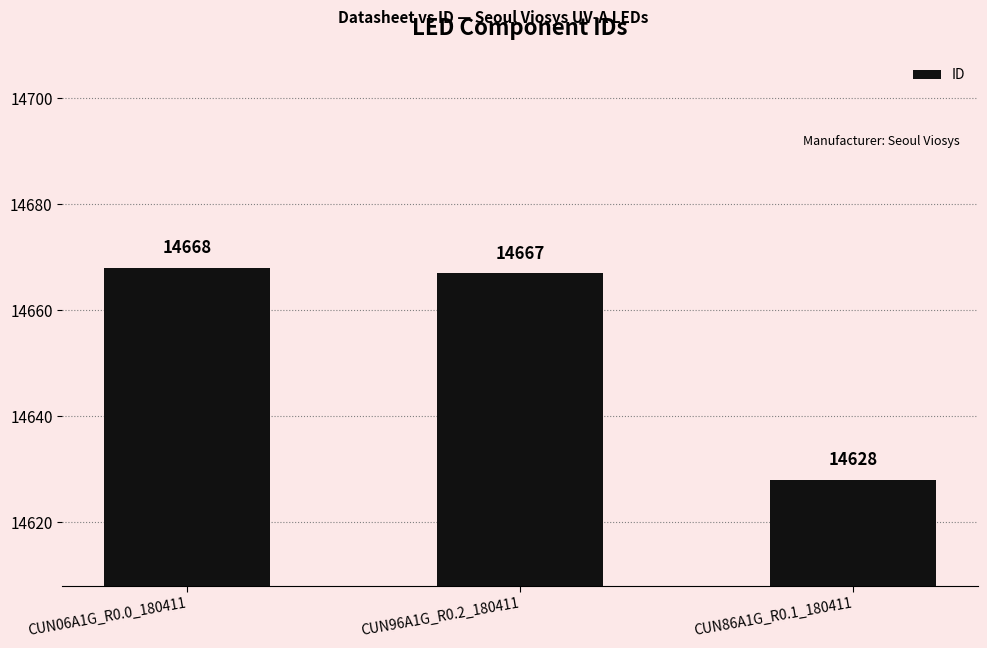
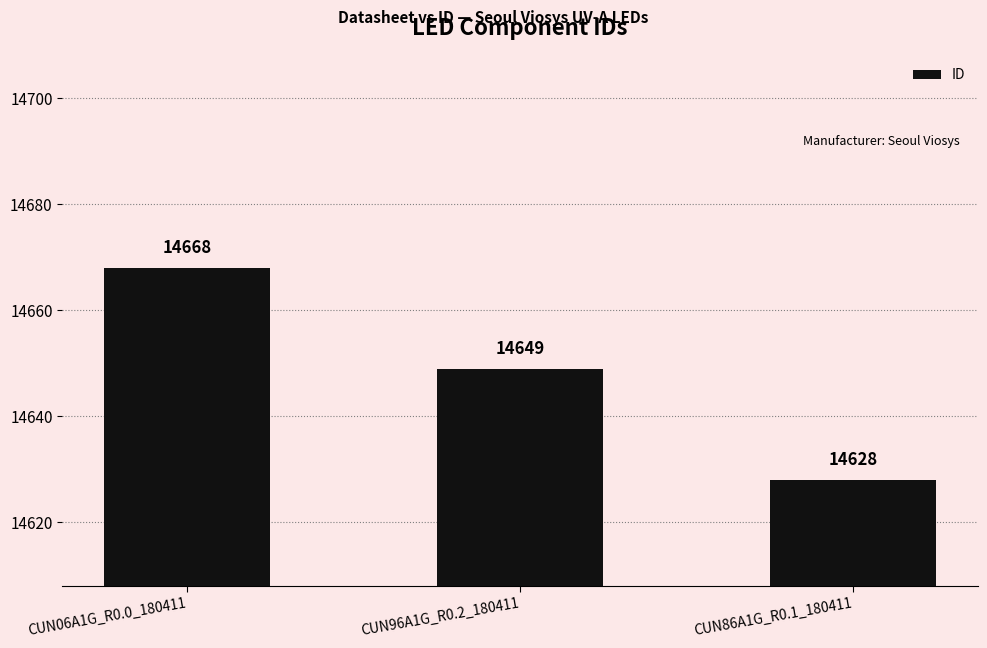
  {
    "CUN06A1G_R0.0_180411": 14668,
-   "CUN96A1G_R0.2_180411": 14667,
+   "CUN96A1G_R0.2_180411": 14649,
    "CUN86A1G_R0.1_180411": 14628
  }
